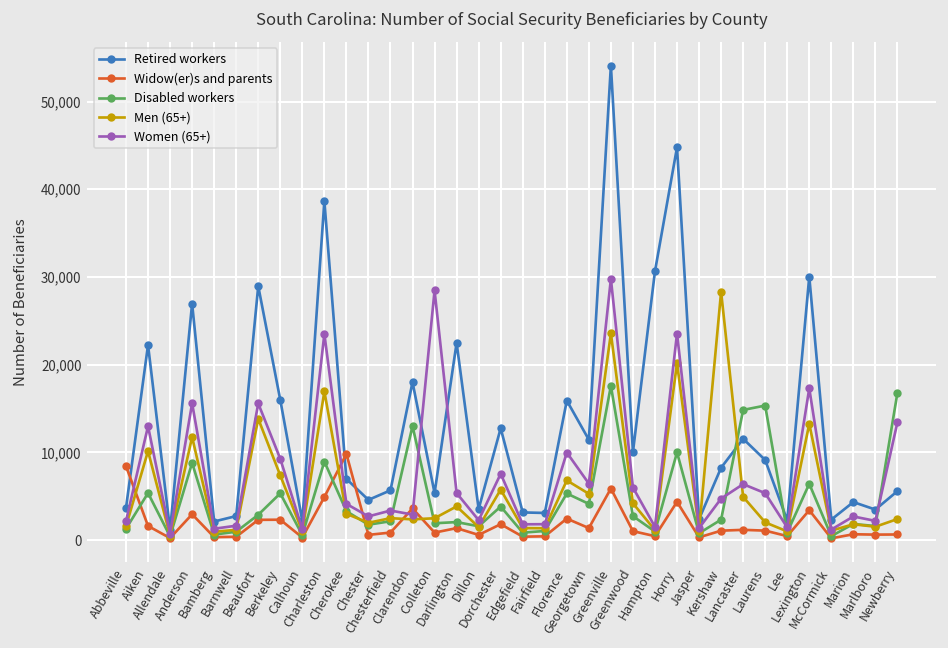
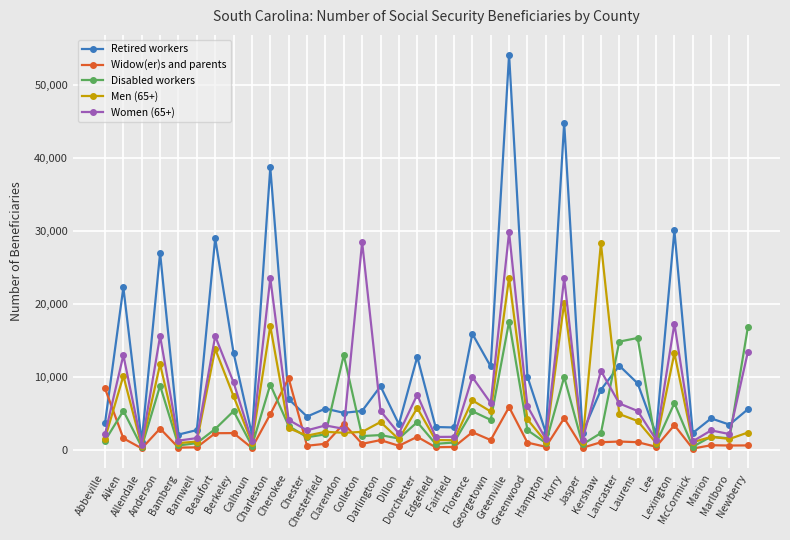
  {
    "Retired workers": {
      "Abbeville": "4,000",
      "Aiken": "22,000",
      "Allendale": "1,000",
      "Anderson": "27,000",
      "Bamberg": "2,000",
      "Barnwell": "3,000",
      "Beaufort": "29,000",
-     "Berkeley": "16,000",
+     "Berkeley": "13,000",
      "Calhoun": "2,000",
      "Charleston": "39,000",
      "Cherokee": "7,000",
      "Chester": "5,000",
      "Chesterfield": "6,000",
-     "Clarendon": "18,000",
+     "Clarendon": "5,000",
      "Colleton": "5,000",
-     "Darlington": "22,000",
+     "Darlington": "9,000",
      "Dillon": "4,000",
      "Dorchester": "13,000",
      "Edgefield": "3,000",
      "Fairfield": "3,000",
      "Florence": "16,000",
      "Georgetown": "11,000",
      "Greenville": "54,000",
      "Greenwood": "10,000",
-     "Hampton": "31,000",
+     "Hampton": "2,000",
      "Horry": "45,000",
      "Jasper": "2,000",
      "Kershaw": "8,000",
      "Lancaster": "12,000",
      "Laurens": "9,000",
      "Lee": "2,000",
      "Lexington": "30,000",
      "McCormick": "2,000",
      "Marion": "4,000",
      "Marlboro": "3,000",
      "Newberry": "6,000"
    },
    "Widow(er)s and parents": {
      "Abbeville": "8,000",
      "Aiken": "2,000",
      "Anderson": "3,000",
      "Barnwell": "0",
      "Beaufort": "2,000",
      "Berkeley": "2,000",
      "Charleston": "5,000",
      "Cherokee": "10,000",
      "Chester": "1,000",
      "Chesterfield": "1,000",
      "Clarendon": "4,000",
      "Colleton": "1,000",
      "Darlington": "1,000",
      "Dillon": "1,000",
      "Dorchester": "2,000",
      "Edgefield": "0",
      "Fairfield": "0",
      "Florence": "2,000",
      "Georgetown": "1,000",
      "Greenville": "6,000",
      "Greenwood": "1,000",
      "Hampton": "0",
      "Horry": "4,000",
      "Jasper": "0",
      "Kershaw": "1,000",
      "Lancaster": "1,000",
      "Laurens": "1,000",
      "Lee": "0",
      "Lexington": "3,000",
      "Marion": "1,000",
      "Marlboro": "1,000",
      "Newberry": "1,000"
    },
    "Disabled workers": {
      "Aiken": "5,000",
      "Anderson": "9,000",
      "Beaufort": "3,000",
      "Berkeley": "5,000",
      "Charleston": "9,000",
      "Chesterfield": "2,000",
      "Clarendon": "13,000",
      "Colleton": "2,000",
      "Darlington": "2,000",
      "Dorchester": "4,000",
      "Edgefield": "1,000",
      "Florence": "5,000",
      "Georgetown": "4,000",
      "Greenville": "18,000",
      "Greenwood": "3,000",
      "Horry": "10,000",
      "Kershaw": "2,000",
      "Lancaster": "15,000",
      "Laurens": "15,000",
      "Lexington": "6,000",
      "Newberry": "17,000"
    },
    "Men (65+)": {
      "Aiken": "10,000",
      "Anderson": "12,000",
      "Beaufort": "14,000",
      "Berkeley": "7,000",
      "Charleston": "17,000",
      "Chesterfield": "3,000",
      "Clarendon": "2,000",
      "Colleton": "2,000",
      "Darlington": "4,000",
      "Dorchester": "6,000",
      "Edgefield": "1,000",
      "Florence": "7,000",
      "Georgetown": "5,000",
      "Greenville": "24,000",
      "Greenwood": "4,000",
      "Horry": "20,000",
      "Kershaw": "28,000",
      "Lancaster": "5,000",
-     "Laurens": "2,000",
+     "Laurens": "4,000",
      "Lexington": "13,000",
      "Newberry": "2,000"
    },
    "Women (65+)": {
      "Abbeville": "2,000",
      "Aiken": "13,000",
      "Anderson": "16,000",
      "Barnwell": "2,000",
      "Beaufort": "16,000",
      "Berkeley": "9,000",
      "Charleston": "24,000",
      "Cherokee": "4,000",
      "Chester": "3,000",
      "Chesterfield": "3,000",
      "Clarendon": "3,000",
      "Colleton": "28,000",
      "Darlington": "5,000",
      "Dillon": "2,000",
      "Dorchester": "8,000",
      "Edgefield": "2,000",
      "Fairfield": "2,000",
      "Florence": "10,000",
      "Georgetown": "6,000",
      "Greenville": "30,000",
      "Greenwood": "6,000",
      "Hampton": "2,000",
      "Horry": "24,000",
-     "Kershaw": "5,000",
+     "Kershaw": "11,000",
      "Lancaster": "6,000",
      "Laurens": "5,000",
      "Lee": "1,000",
      "Lexington": "17,000",
      "Marion": "3,000",
      "Marlboro": "2,000",
      "Newberry": "13,000"
    }
  }
